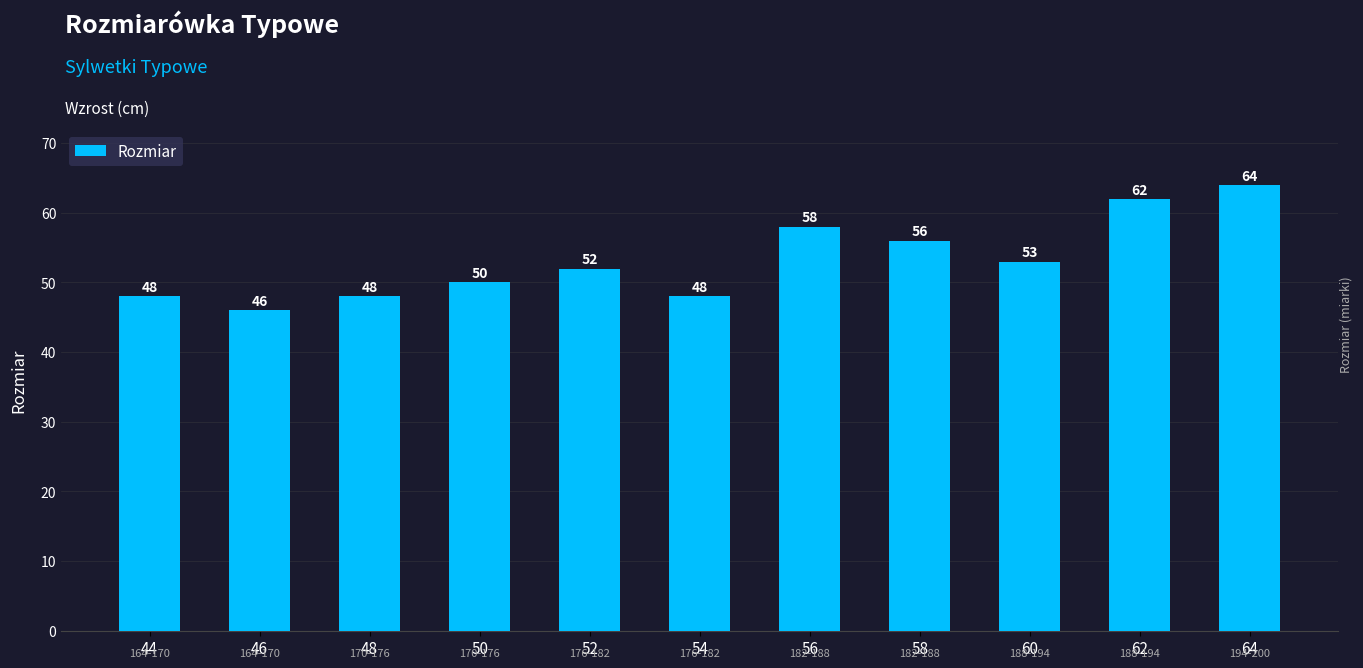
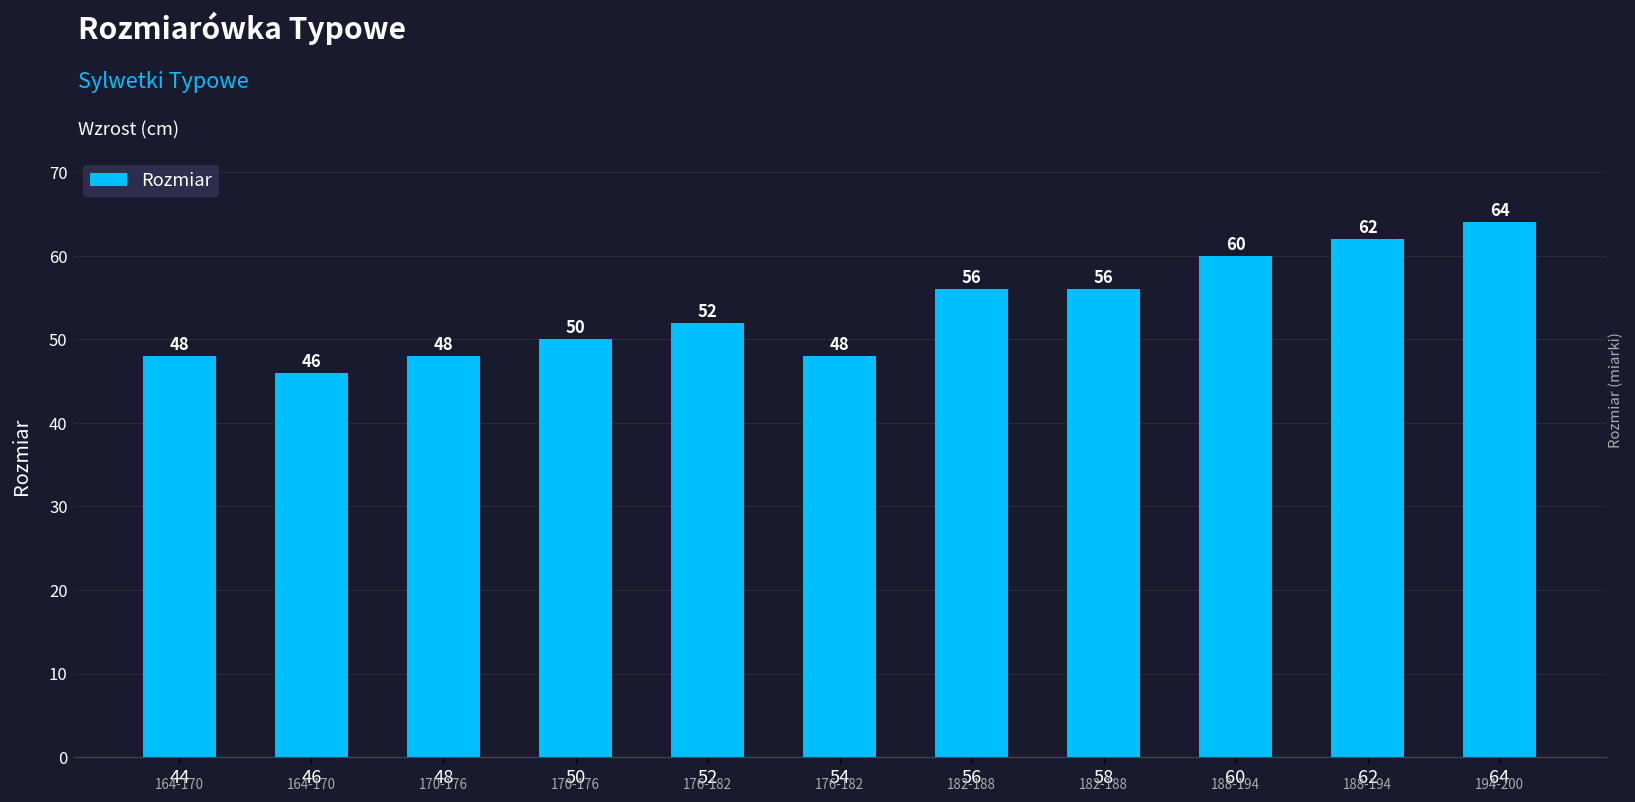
  {
    "44": 48,
    "46": 46,
    "48": 48,
    "50": 50,
    "52": 52,
    "54": 48,
-   "56": 58,
+   "56": 56,
    "58": 56,
-   "60": 53,
+   "60": 60,
    "62": 62,
    "64": 64
  }
